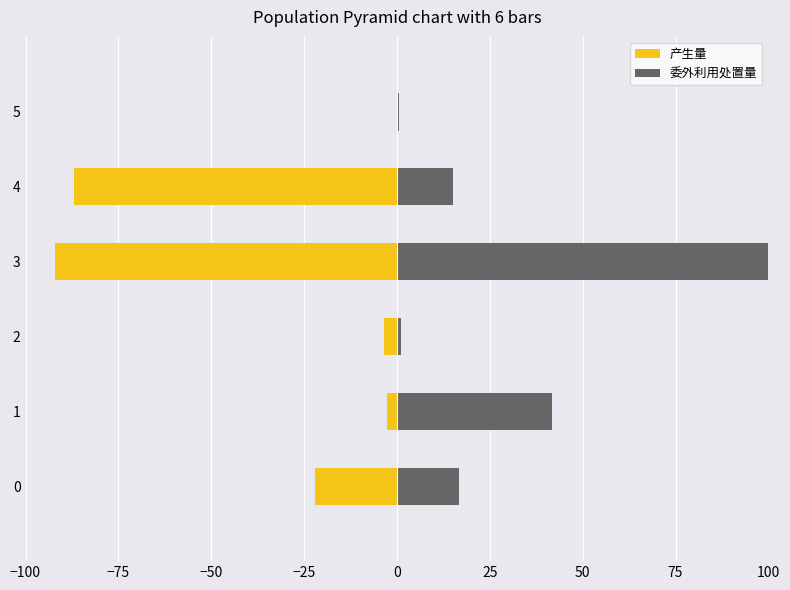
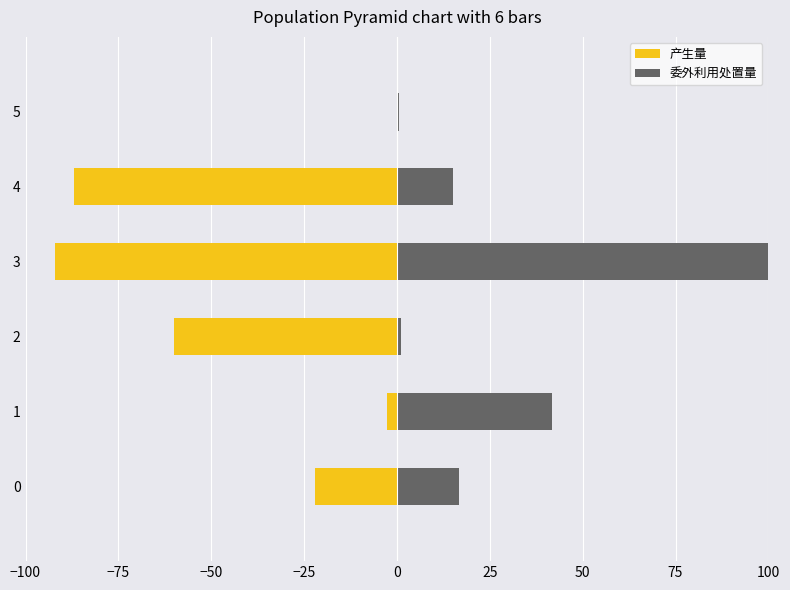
  {
    "产生量": {
      "5": 0,
      "4": -87,
      "3": -92,
-     "2": -4,
+     "2": -60,
      "1": -3,
      "0": -22
    },
    "委外利用处置量": {
      "4": 15,
      "3": 100,
      "2": 1,
      "1": 42,
      "0": 17
    }
  }
